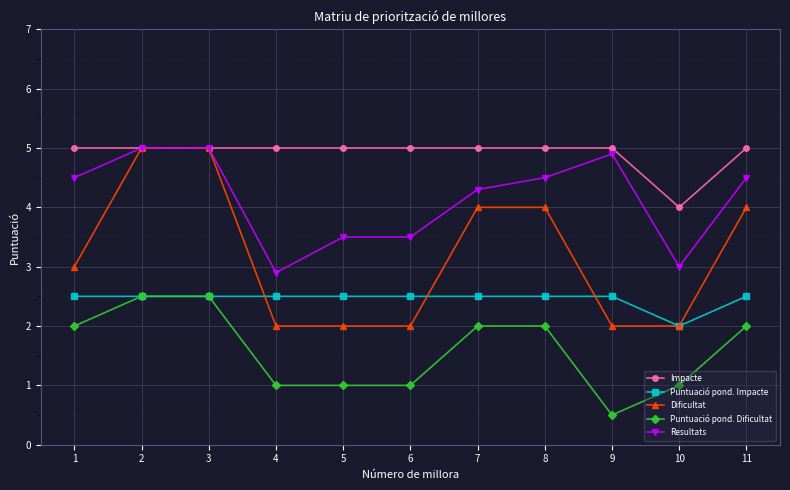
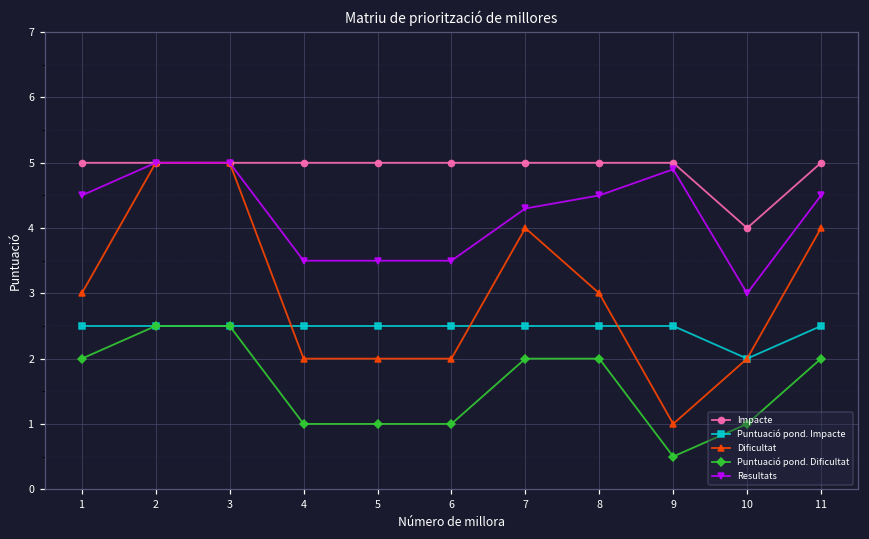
  {
    "Impacte": {
      "1": 5.0,
      "4": 5.0,
      "5": 5.0,
      "6": 5.0,
      "7": 5.0,
      "8": 5.0,
      "9": 5.0,
      "10": 4.0,
      "11": 5.0
    },
    "Puntuació pond. Impacte": {
      "1": 2.5,
      "4": 2.5,
      "5": 2.5,
      "6": 2.5,
      "7": 2.5,
      "8": 2.5,
      "9": 2.5,
      "11": 2.5
    },
    "Dificultat": {
      "1": 3,
      "4": 2,
      "5": 2,
      "6": 2,
      "7": 4,
-     "8": 4,
-     "9": 2,
+     "8": 3,
+     "9": 1,
      "11": 4
    },
    "Puntuació pond. Dificultat": {
      "1": 2.0,
      "4": 1.0,
      "5": 1.0,
      "6": 1.0,
      "7": 2.0,
      "8": 2.0,
      "9": 0.5,
      "11": 2.0
    },
    "Resultats": {
      "1": 4.5,
-     "4": 2.9,
+     "4": 3.5,
      "5": 3.5,
      "6": 3.5,
      "7": 4.3,
      "8": 4.5,
      "9": 4.9,
      "10": 3.0,
      "11": 4.5
    }
  }
